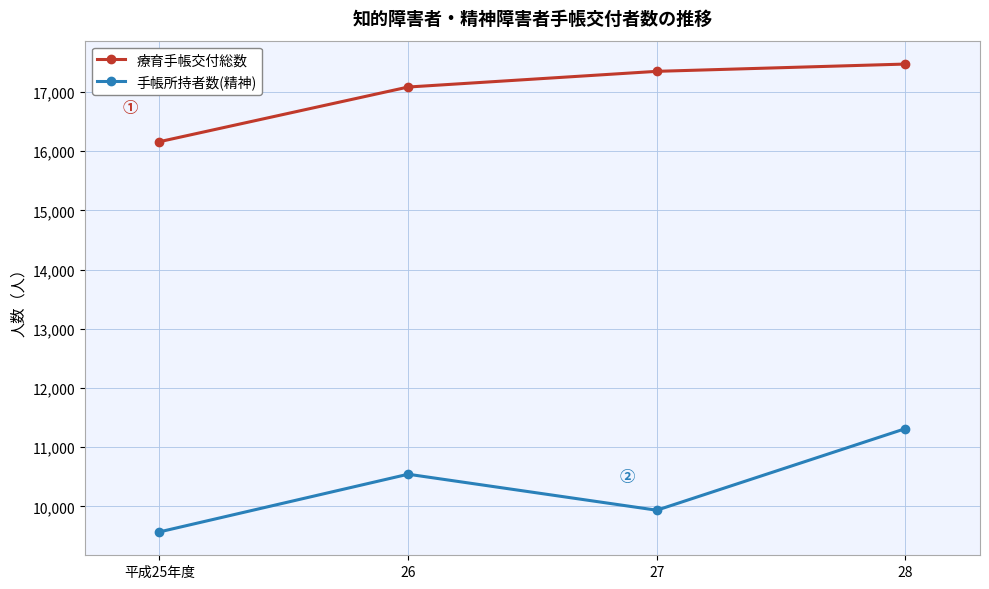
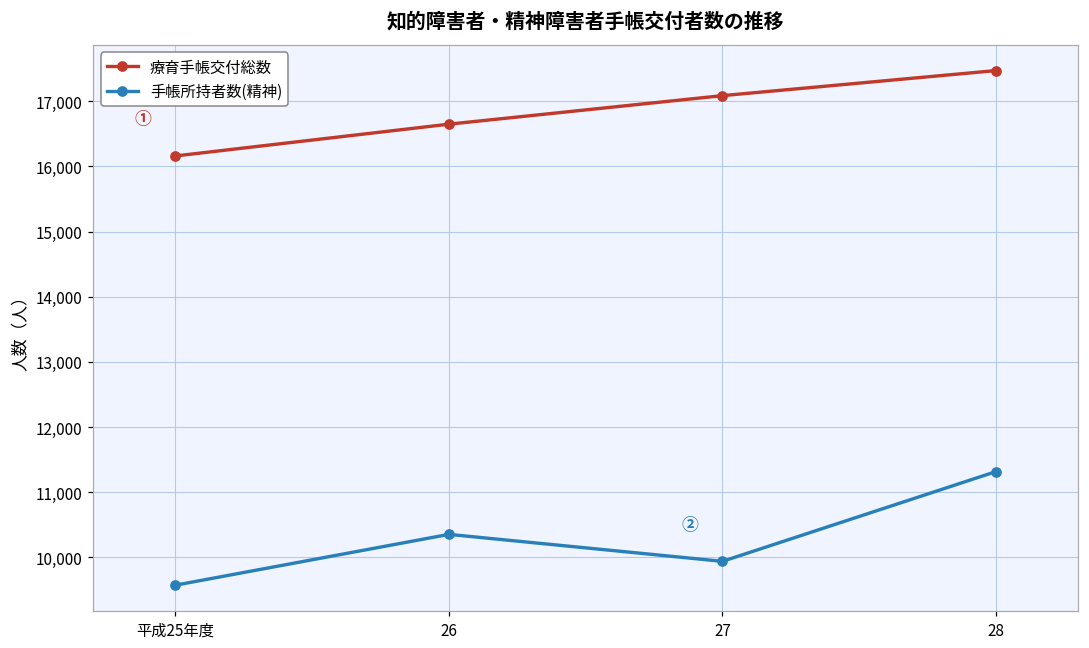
  {
    "療育手帳交付総数": {
      "平成25年度": "16,200",
-     "26": "17,100",
-     "27": "17,400",
+     "26": "16,700",
+     "27": "17,100",
      "28": "17,500"
    },
    "手帳所持者数(精神)": {
      "平成25年度": "9,600",
-     "26": "10,500",
+     "26": "10,400",
      "27": "9,900",
      "28": "11,300"
    }
  }
